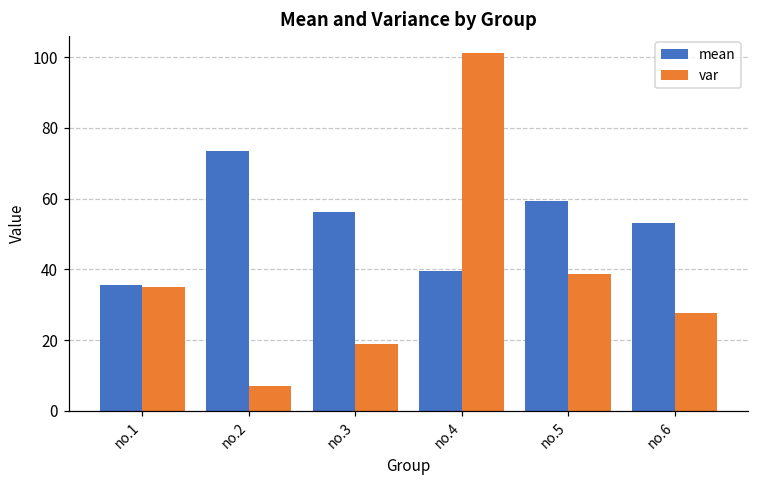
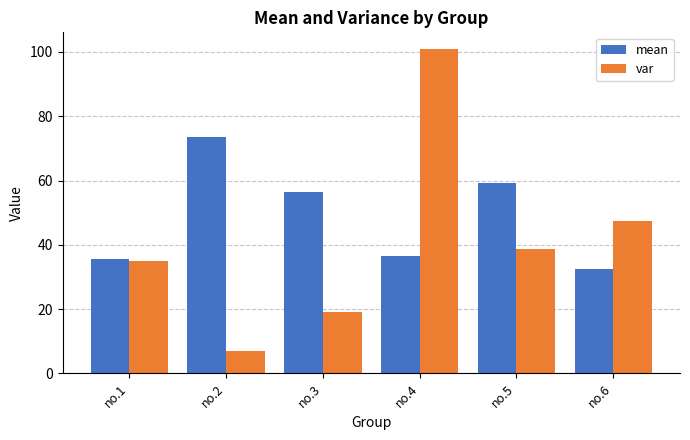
  {
    "mean": {
      "no.1": 36,
      "no.2": 74,
      "no.3": 56,
-     "no.4": 40,
+     "no.4": 37,
      "no.5": 59,
-     "no.6": 53
+     "no.6": 32
    },
    "var": {
      "no.1": 35,
      "no.2": 7,
      "no.3": 19,
      "no.4": 101,
      "no.5": 39,
-     "no.6": 28
+     "no.6": 47
    }
  }
